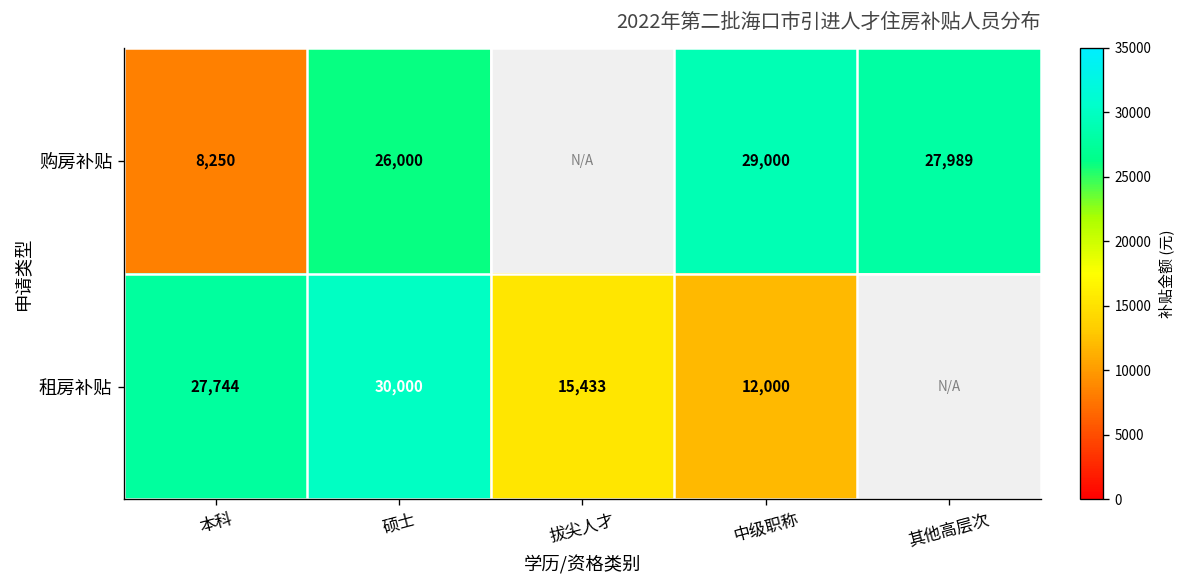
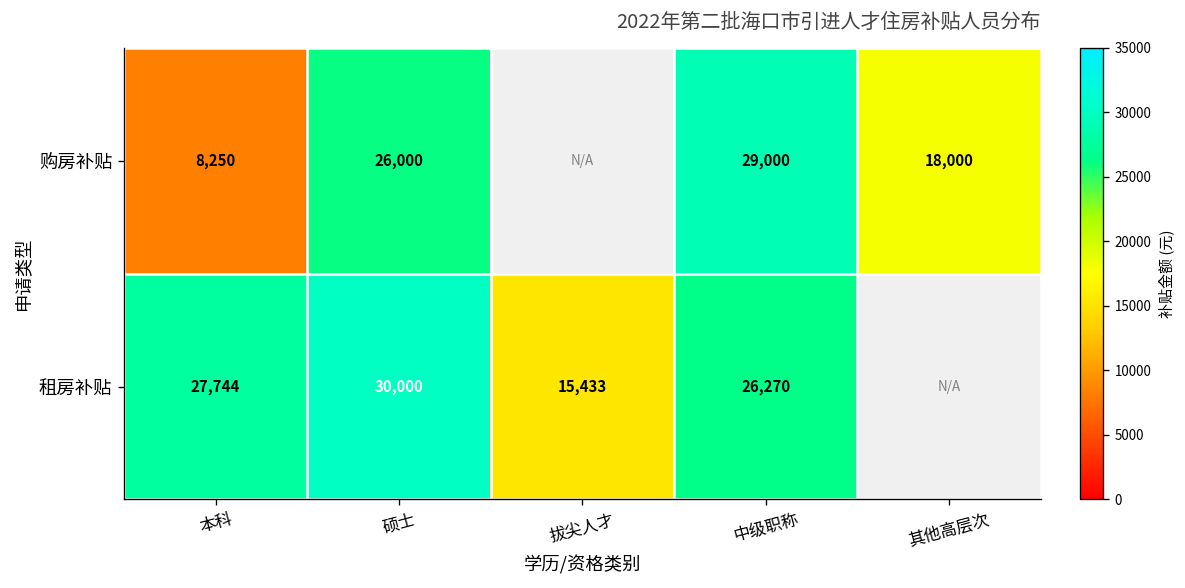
  {
    "购房补贴": {
      "本科": "8,250",
      "硕士": "26,000",
      "中级职称": "29,000",
-     "其他高层次": "27,989"
+     "其他高层次": "18,000"
    },
    "租房补贴": {
      "本科": "27,744",
      "硕士": "30,000",
      "拔尖人才": "15,433",
-     "中级职称": "12,000"
+     "中级职称": "26,270"
    }
  }
